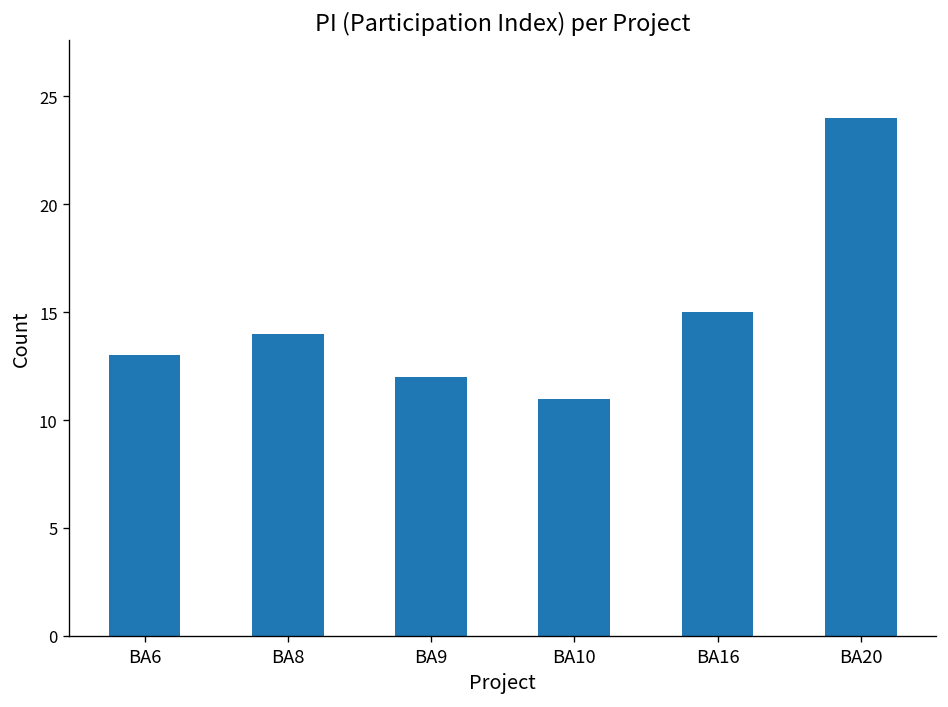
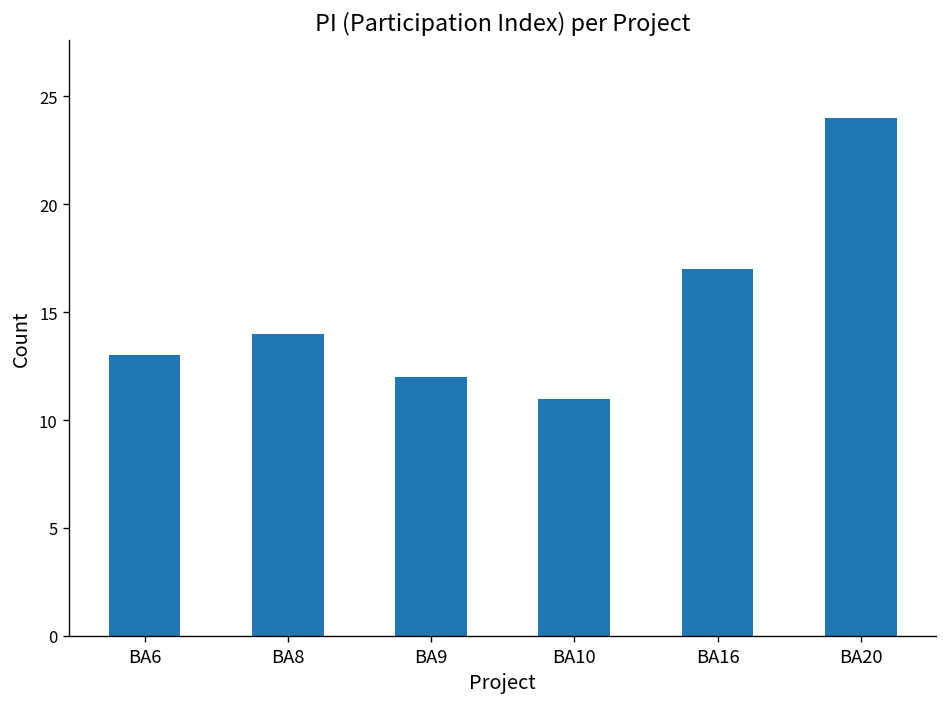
  {
    "BA6": 13,
    "BA8": 14,
    "BA9": 12,
    "BA10": 11,
-   "BA16": 15,
+   "BA16": 17,
    "BA20": 24
  }
